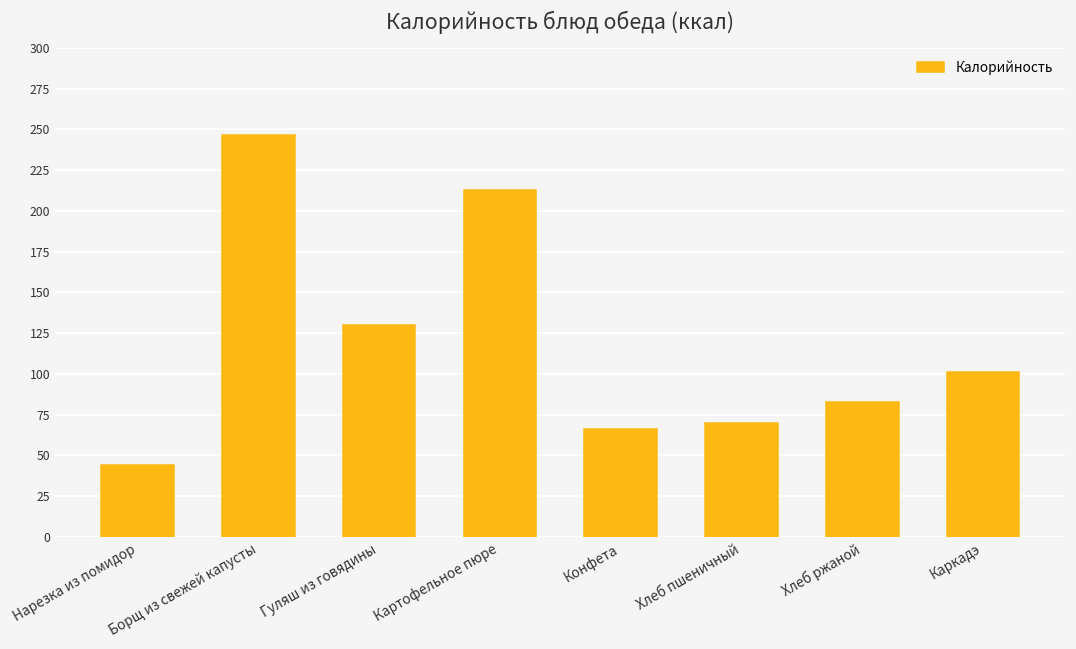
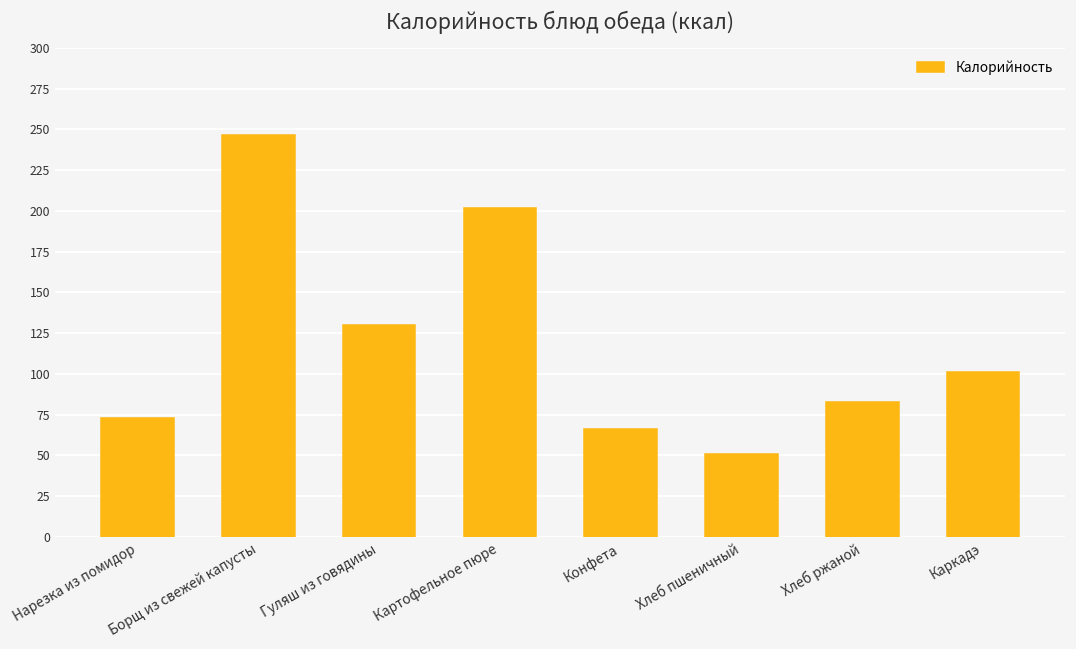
  {
-   "Нарезка из помидор": 44,
+   "Нарезка из помидор": 73,
    "Борщ из свежей капусты": 247,
    "Гуляш из говядины": 130,
-   "Картофельное пюре": 213,
+   "Картофельное пюре": 202,
    "Конфета": 66,
-   "Хлеб пшеничный": 70,
+   "Хлеб пшеничный": 51,
    "Хлеб ржаной": 83,
    "Каркадэ": 101
  }
